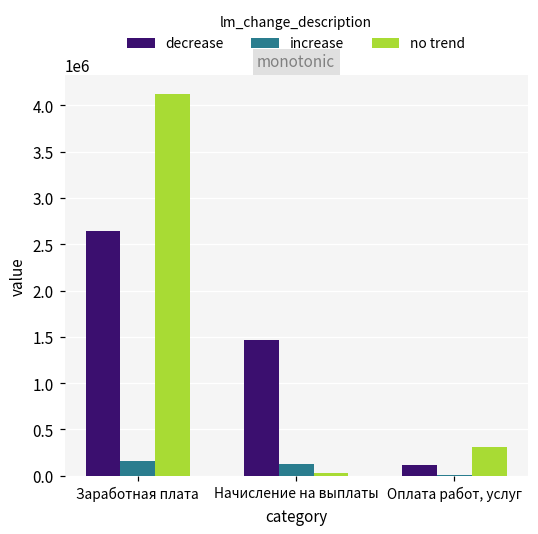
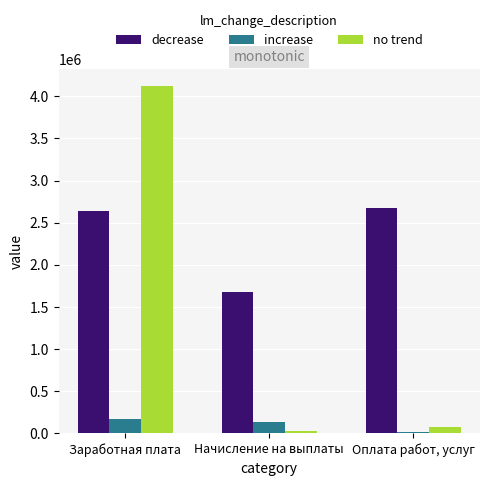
  {
    "decrease": {
      "Заработная плата": 2600000,
-     "Начисление на выплаты": 1500000,
-     "Оплата работ, услуг": 100000
+     "Начисление на выплаты": 1700000,
+     "Оплата работ, услуг": 2700000
    },
    "increase": {
      "Заработная плата": 200000,
      "Начисление на выплаты": 100000
    },
    "no trend": {
      "Заработная плата": 4100000,
-     "Оплата работ, услуг": 300000
+     "Оплата работ, услуг": 100000
    }
  }
